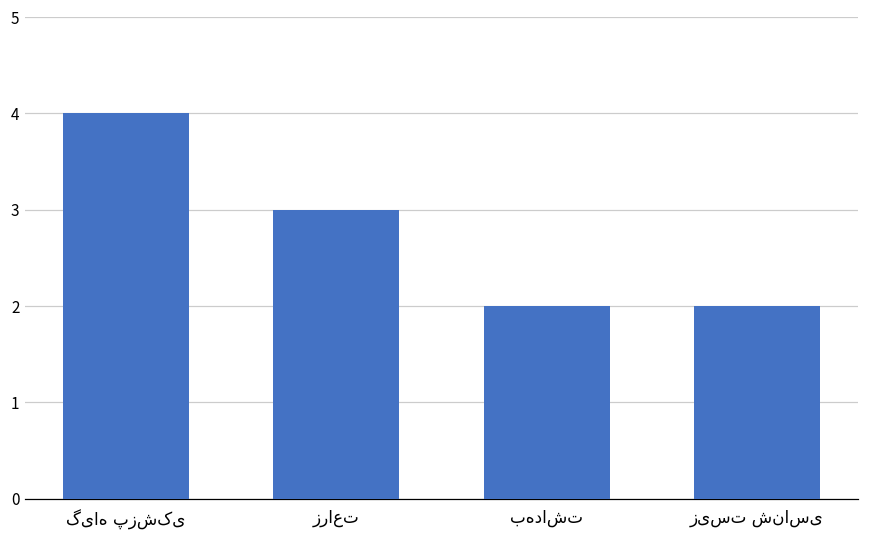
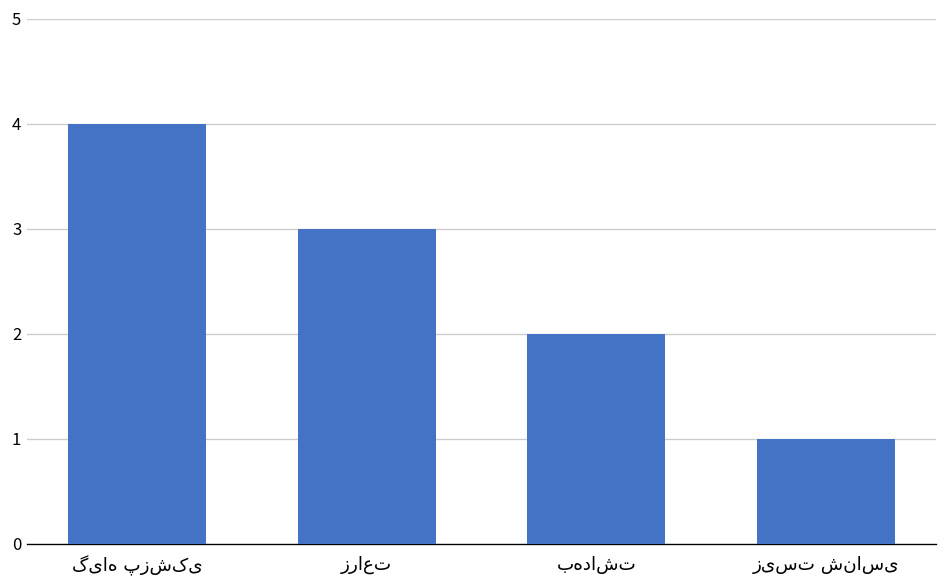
  {
    "گیاه پزشکی": 4,
    "زراعت": 3,
    "بهداشت": 2,
-   "زیست شناسی": 2
+   "زیست شناسی": 1
  }
